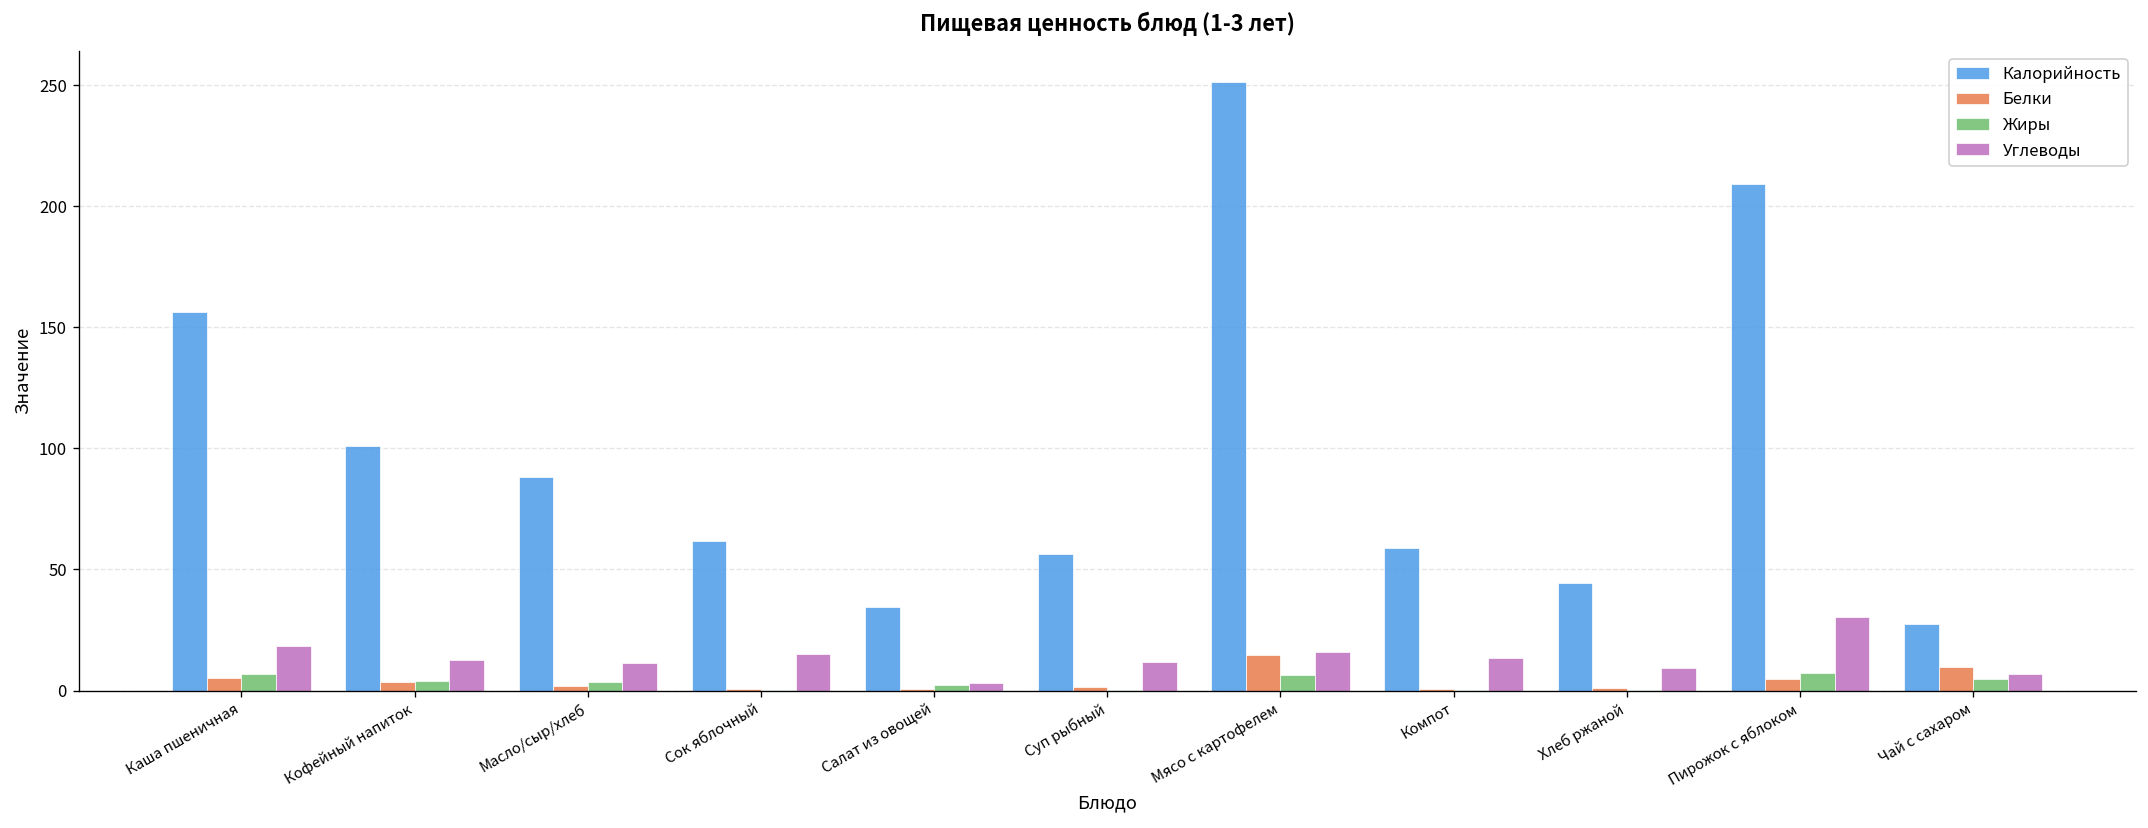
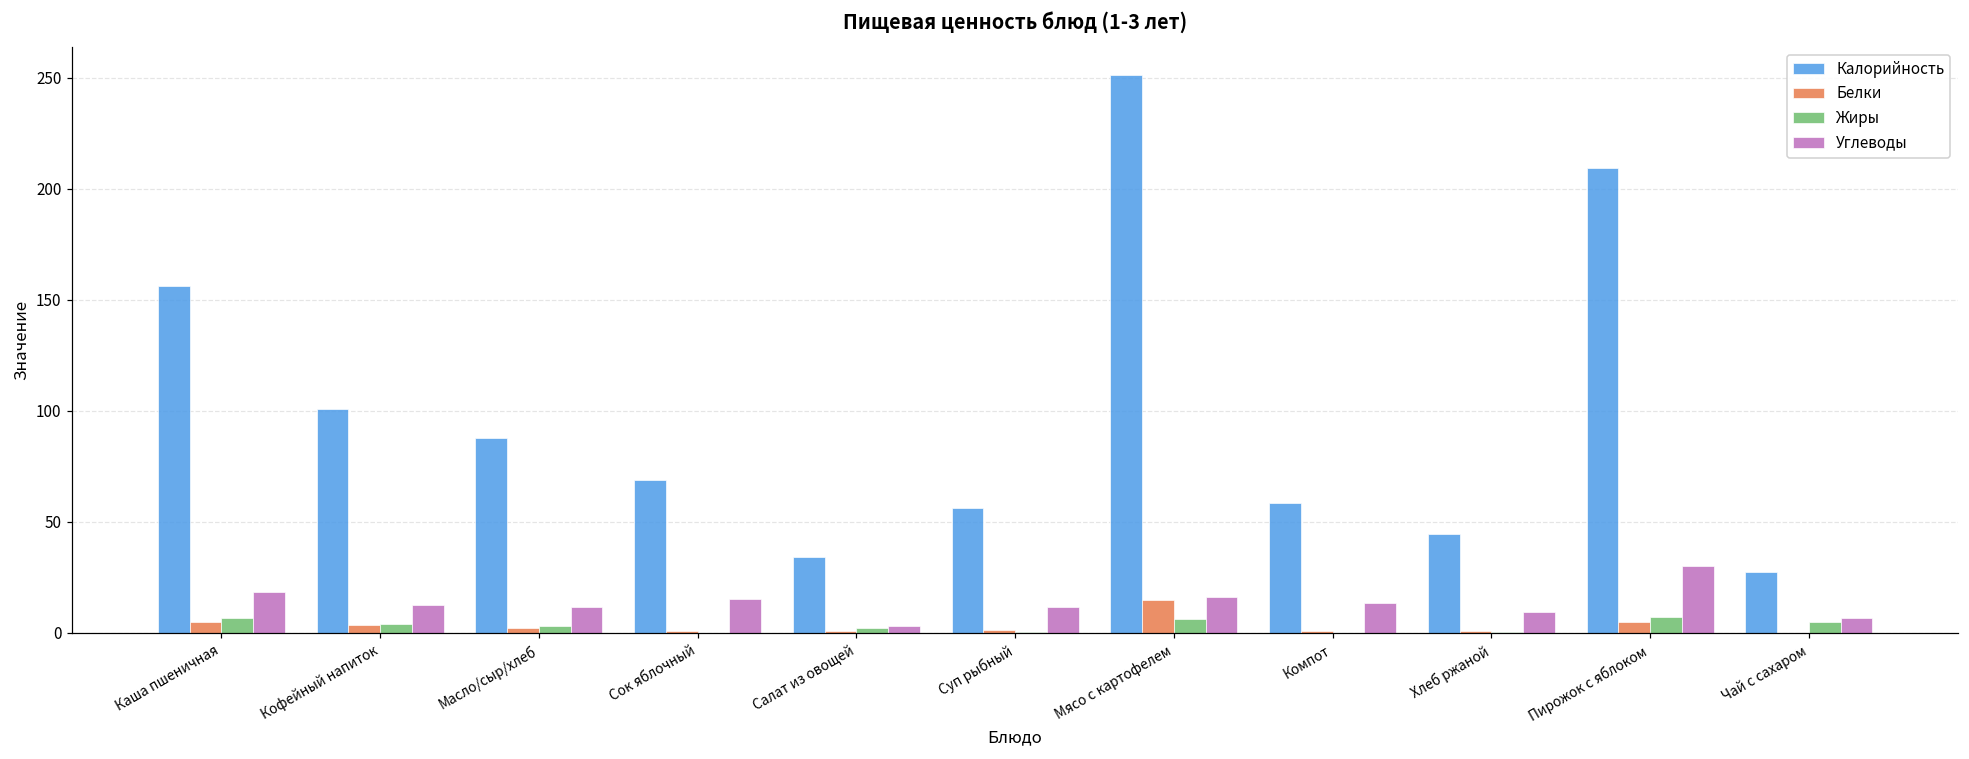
  {
    "Калорийность": {
      "Каша пшеничная": 156,
      "Кофейный напиток": 101,
      "Масло/сыр/хлеб": 88,
-     "Сок яблочный": 62,
+     "Сок яблочный": 69,
      "Салат из овощей": 34,
      "Суп рыбный": 56,
      "Мясо с картофелем": 251,
      "Компот": 59,
      "Хлеб ржаной": 45,
      "Пирожок с яблоком": 209,
      "Чай с сахаром": 28
    },
    "Белки": {
      "Каша пшеничная": 5,
      "Кофейный напиток": 4,
      "Масло/сыр/хлеб": 2,
      "Суп рыбный": 2,
      "Мясо с картофелем": 15,
      "Пирожок с яблоком": 5,
-     "Чай с сахаром": 10
+     "Чай с сахаром": 0
    },
    "Жиры": {
      "Каша пшеничная": 7,
      "Кофейный напиток": 4,
      "Масло/сыр/хлеб": 3,
      "Салат из овощей": 2,
      "Мясо с картофелем": 6,
      "Пирожок с яблоком": 7,
      "Чай с сахаром": 5
    },
    "Углеводы": {
      "Каша пшеничная": 18,
      "Кофейный напиток": 12,
      "Масло/сыр/хлеб": 11,
      "Сок яблочный": 15,
      "Салат из овощей": 3,
      "Суп рыбный": 12,
      "Мясо с картофелем": 16,
      "Компот": 14,
      "Хлеб ржаной": 9,
      "Пирожок с яблоком": 30,
      "Чай с сахаром": 7
    }
  }
